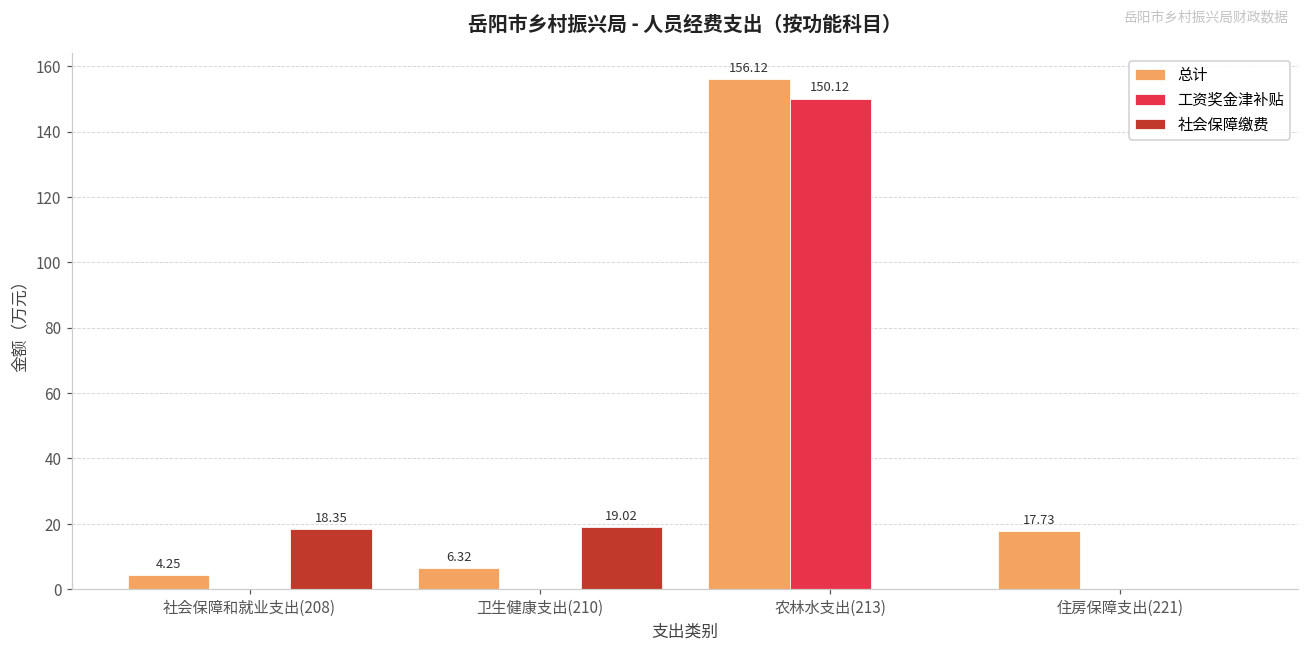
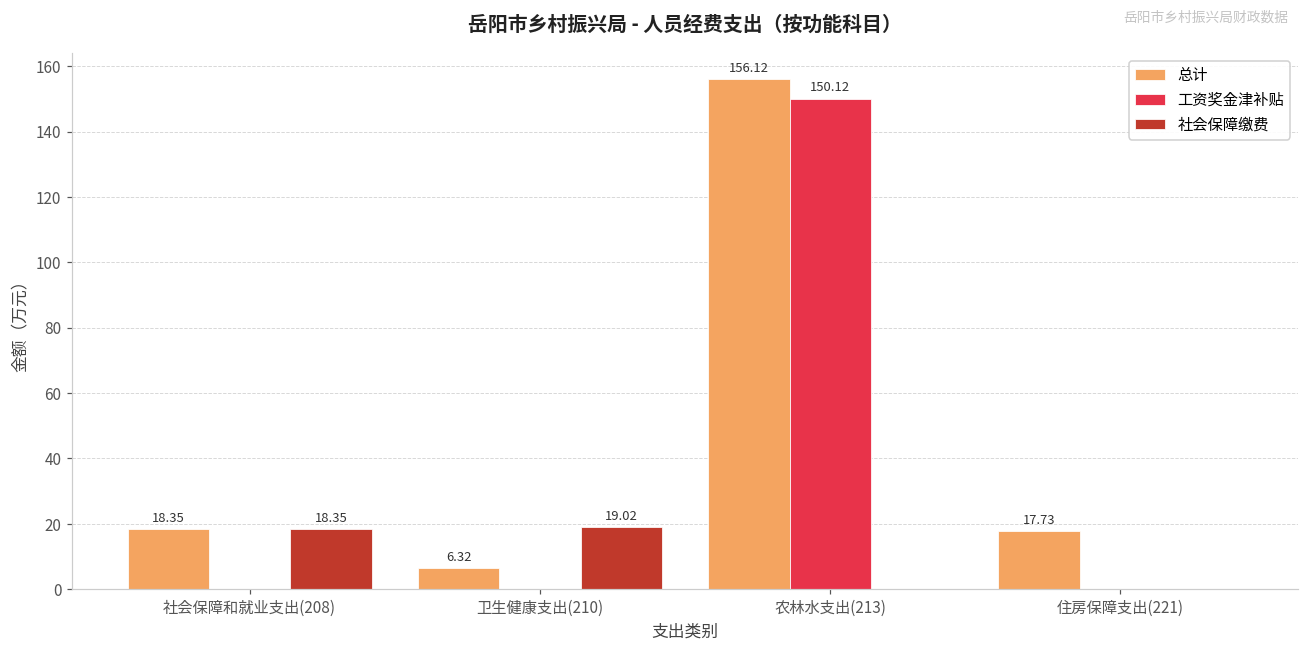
  {
    "总计": {
-     "社会保障和就业支出(208)": 4.25,
+     "社会保障和就业支出(208)": 18.35,
      "卫生健康支出(210)": 6.32,
      "农林水支出(213)": 156.12,
      "住房保障支出(221)": 17.73
    }
  }
